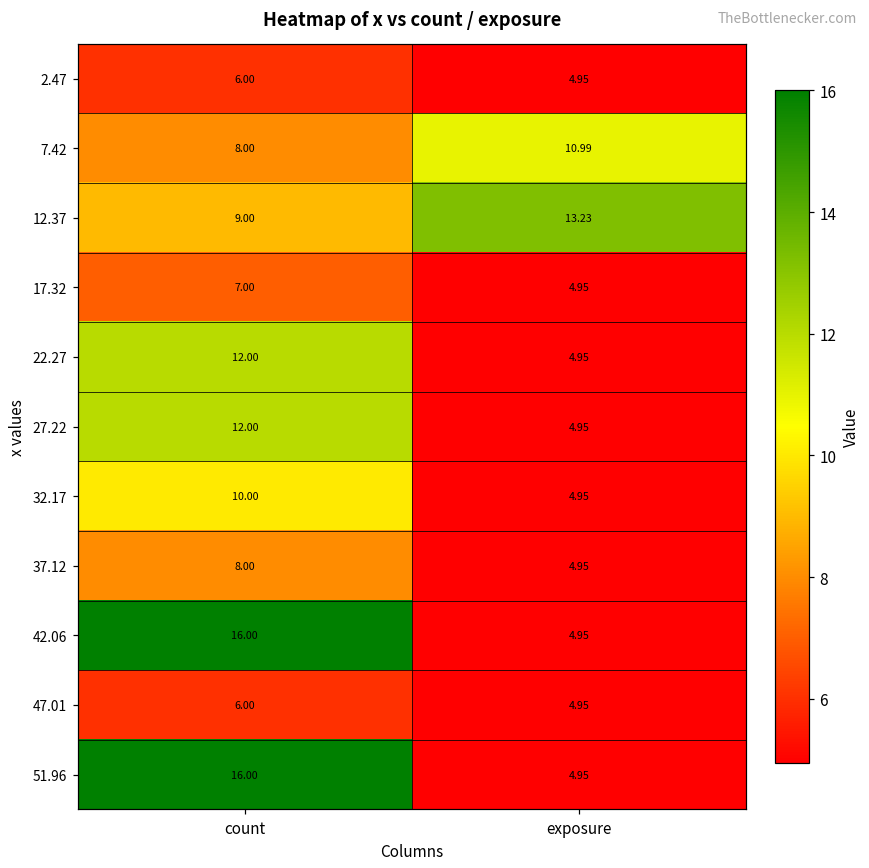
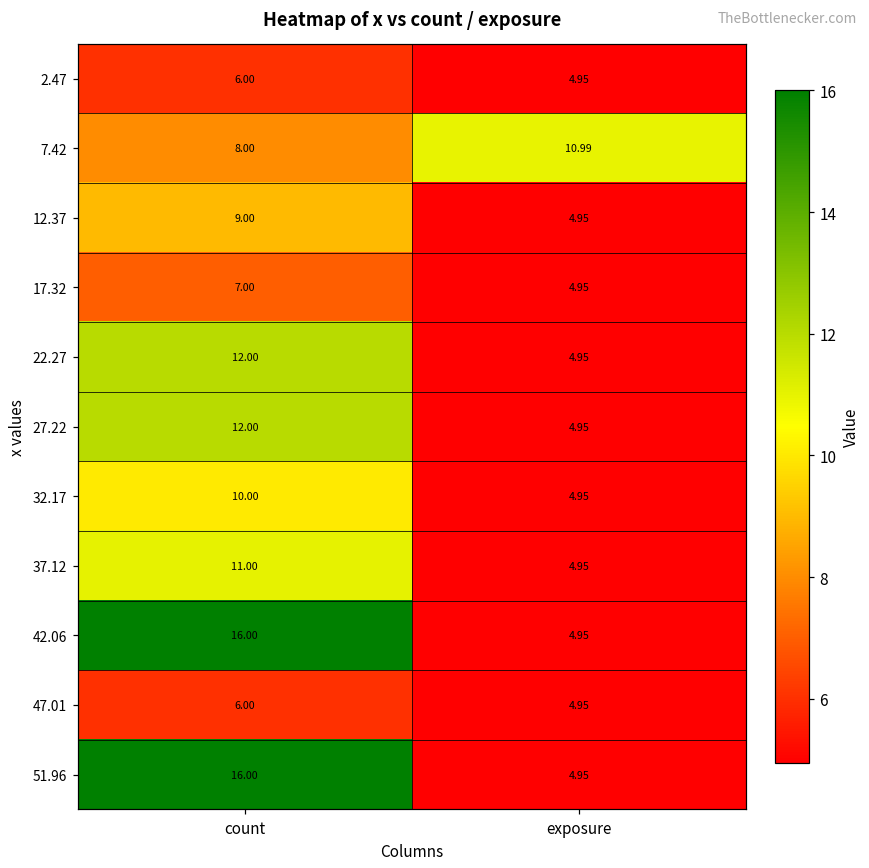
  {
    "2.47": {
      "count": 6.00,
      "exposure": 4.95
    },
    "7.42": {
      "count": 8.00,
      "exposure": 10.99
    },
    "12.37": {
      "count": 9.00,
-     "exposure": 13.23
+     "exposure": 4.95
    },
    "17.32": {
      "count": 7.00,
      "exposure": 4.95
    },
    "22.27": {
      "count": 12.00,
      "exposure": 4.95
    },
    "27.22": {
      "count": 12.00,
      "exposure": 4.95
    },
    "32.17": {
      "count": 10.00,
      "exposure": 4.95
    },
    "37.12": {
-     "count": 8.00,
+     "count": 11.00,
      "exposure": 4.95
    },
    "42.06": {
      "count": 16.00,
      "exposure": 4.95
    },
    "47.01": {
      "count": 6.00,
      "exposure": 4.95
    },
    "51.96": {
      "count": 16.00,
      "exposure": 4.95
    }
  }
